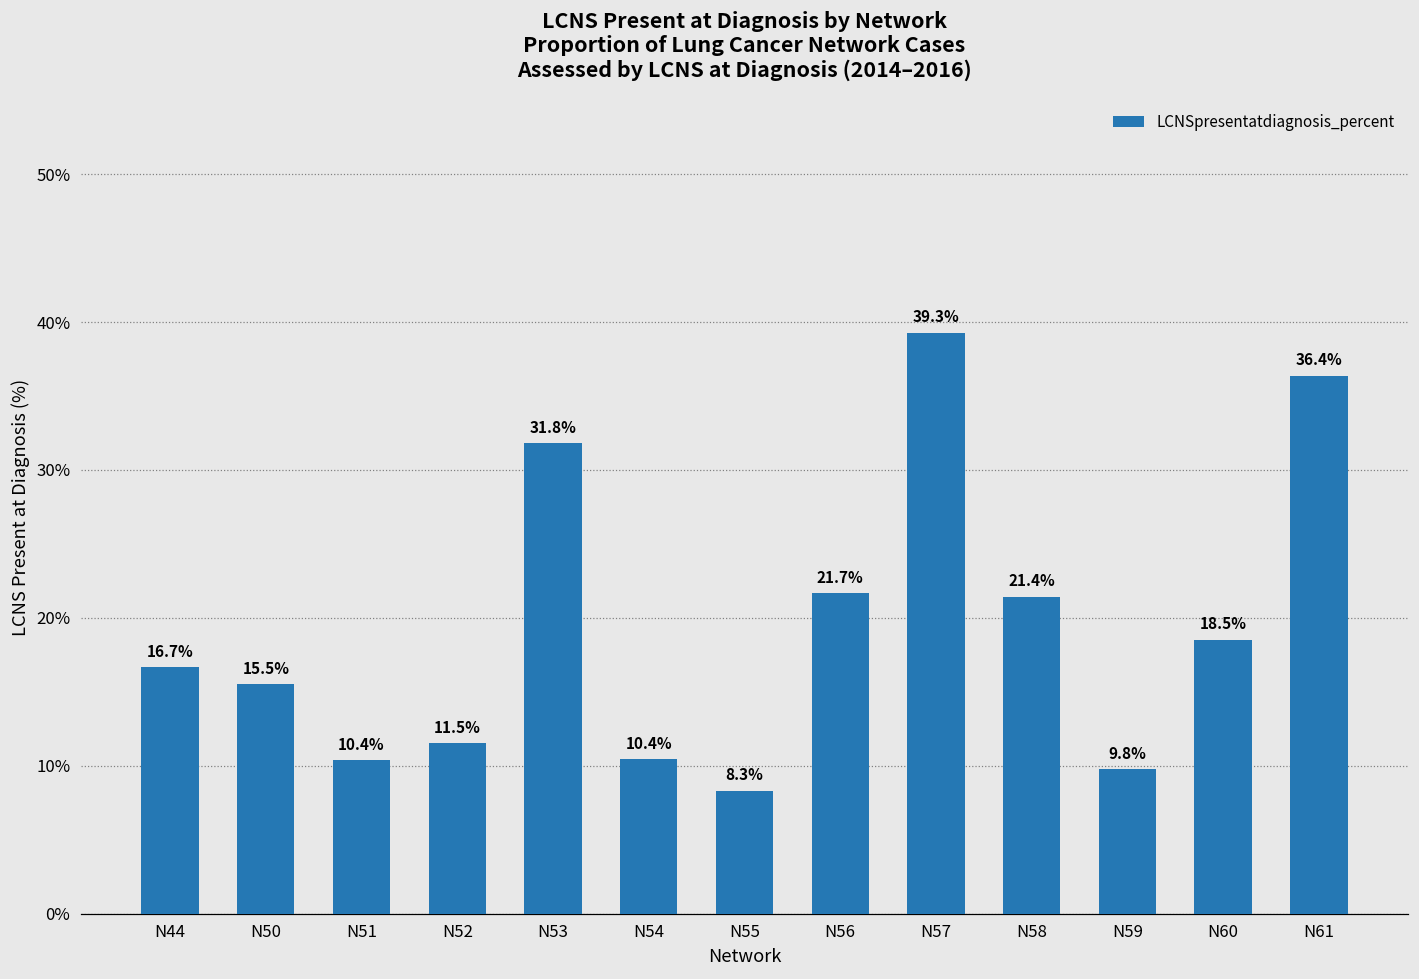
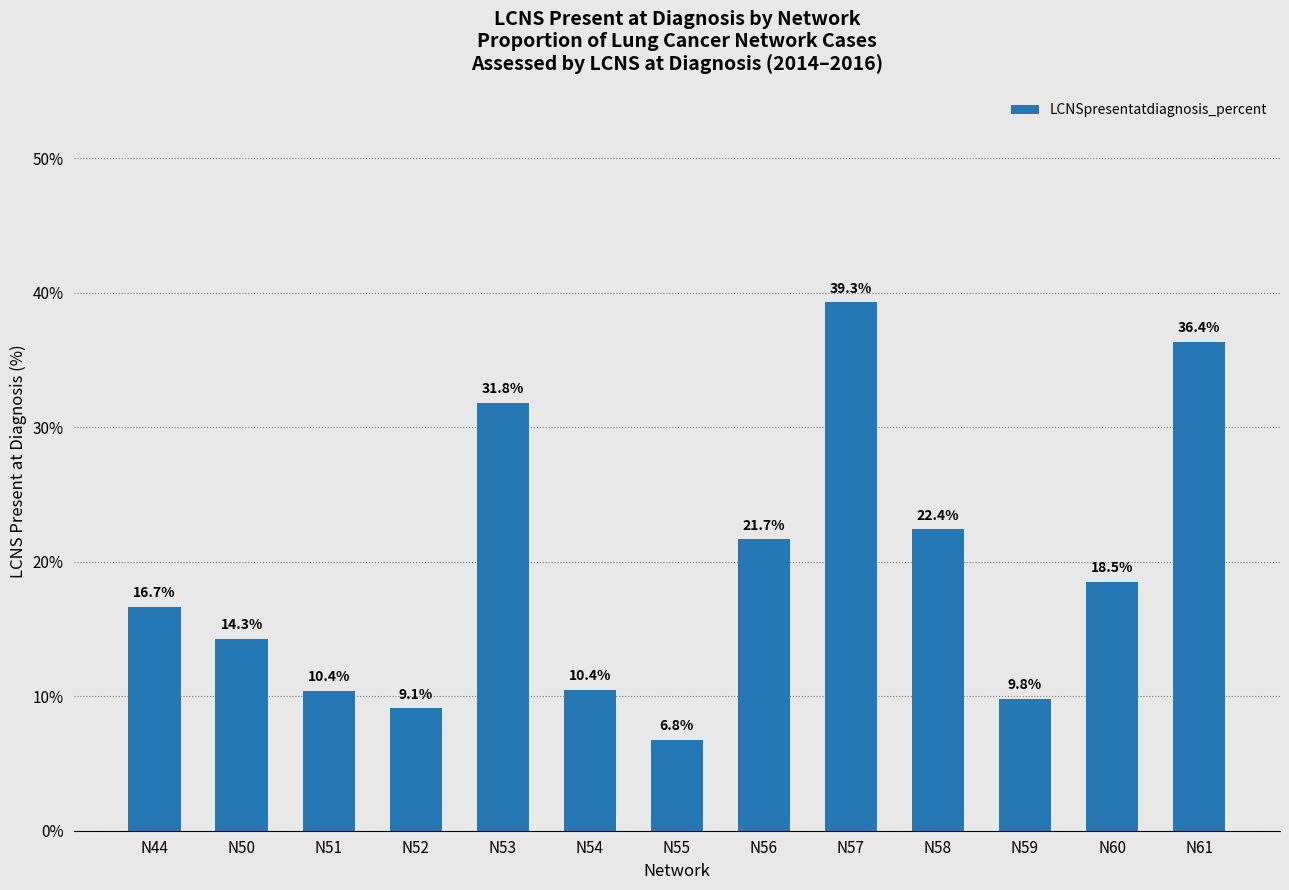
  {
    "N44": "16.7%",
-   "N50": "15.5%",
+   "N50": "14.3%",
    "N51": "10.4%",
-   "N52": "11.5%",
+   "N52": "9.1%",
    "N53": "31.8%",
    "N54": "10.4%",
-   "N55": "8.3%",
+   "N55": "6.8%",
    "N56": "21.7%",
    "N57": "39.3%",
-   "N58": "21.4%",
+   "N58": "22.4%",
    "N59": "9.8%",
    "N60": "18.5%",
    "N61": "36.4%"
  }
